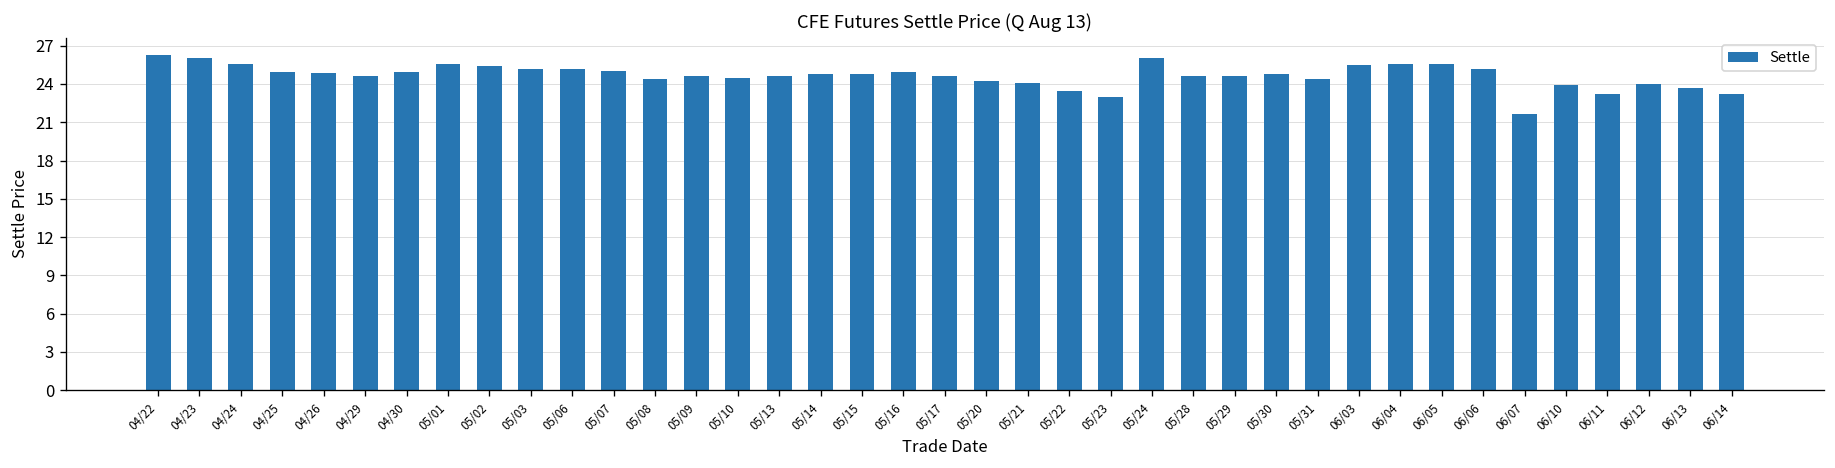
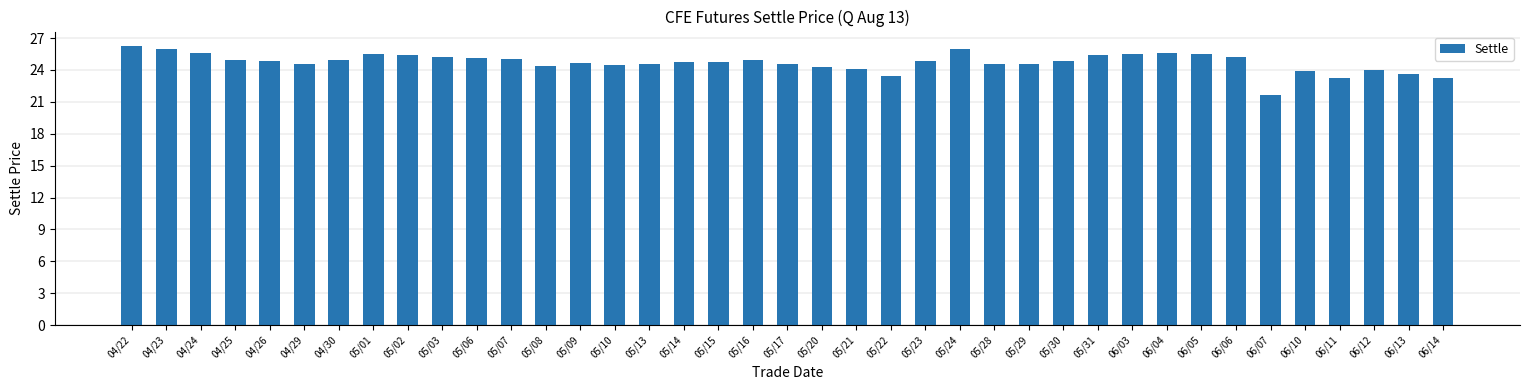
  {
    "04/22": 26.3,
    "04/23": 26.0,
    "04/24": 25.6,
    "04/25": 25.0,
    "04/26": 24.9,
    "04/29": 24.6,
    "04/30": 24.9,
    "05/01": 25.6,
    "05/02": 25.4,
    "05/03": 25.2,
    "05/06": 25.2,
    "05/07": 25.0,
    "05/08": 24.4,
    "05/09": 24.7,
    "05/10": 24.5,
    "05/13": 24.6,
    "05/14": 24.8,
    "05/15": 24.8,
    "05/16": 25.0,
    "05/17": 24.6,
    "05/20": 24.3,
    "05/21": 24.1,
    "05/22": 23.5,
-   "05/23": 23.0,
+   "05/23": 24.8,
    "05/24": 26.0,
    "05/28": 24.6,
    "05/29": 24.6,
    "05/30": 24.8,
-   "05/31": 24.4,
+   "05/31": 25.5,
    "06/03": 25.5,
    "06/04": 25.6,
    "06/05": 25.6,
    "06/06": 25.2,
    "06/07": 21.6,
    "06/10": 24.0,
    "06/11": 23.2,
    "06/12": 24.0,
    "06/13": 23.7,
    "06/14": 23.2
  }
